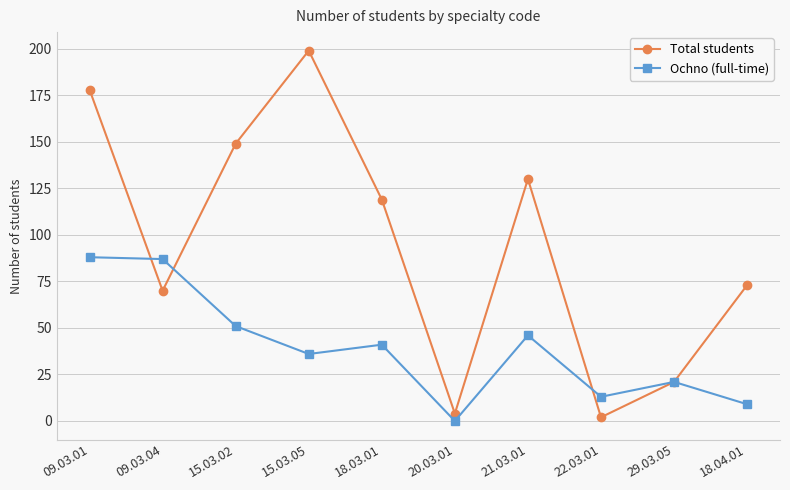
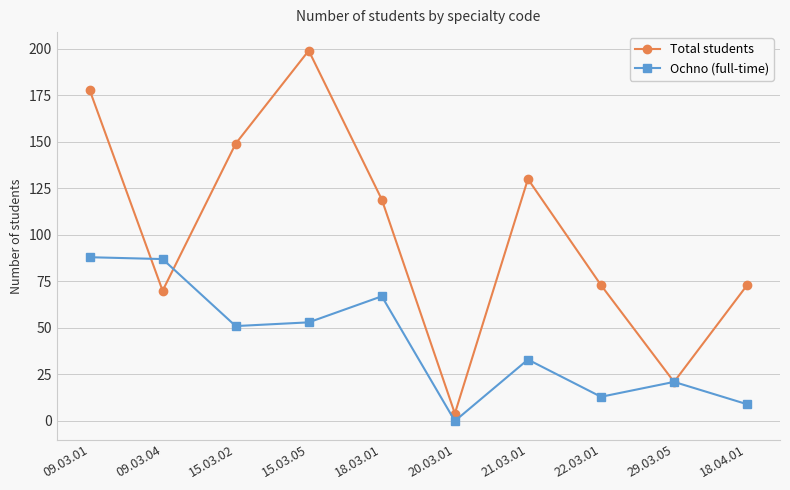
  {
    "Total students": {
      "09.03.01": 178,
      "09.03.04": 70,
      "15.03.02": 149,
      "15.03.05": 199,
      "18.03.01": 119,
      "20.03.01": 4,
      "21.03.01": 130,
-     "22.03.01": 2,
+     "22.03.01": 73,
      "18.04.01": 73
    },
    "Ochno (full-time)": {
      "09.03.01": 88,
      "09.03.04": 87,
      "15.03.02": 51,
-     "15.03.05": 36,
-     "18.03.01": 41,
+     "15.03.05": 53,
+     "18.03.01": 67,
      "20.03.01": 0,
-     "21.03.01": 46,
+     "21.03.01": 33,
      "22.03.01": 13,
      "18.04.01": 9
    }
  }
